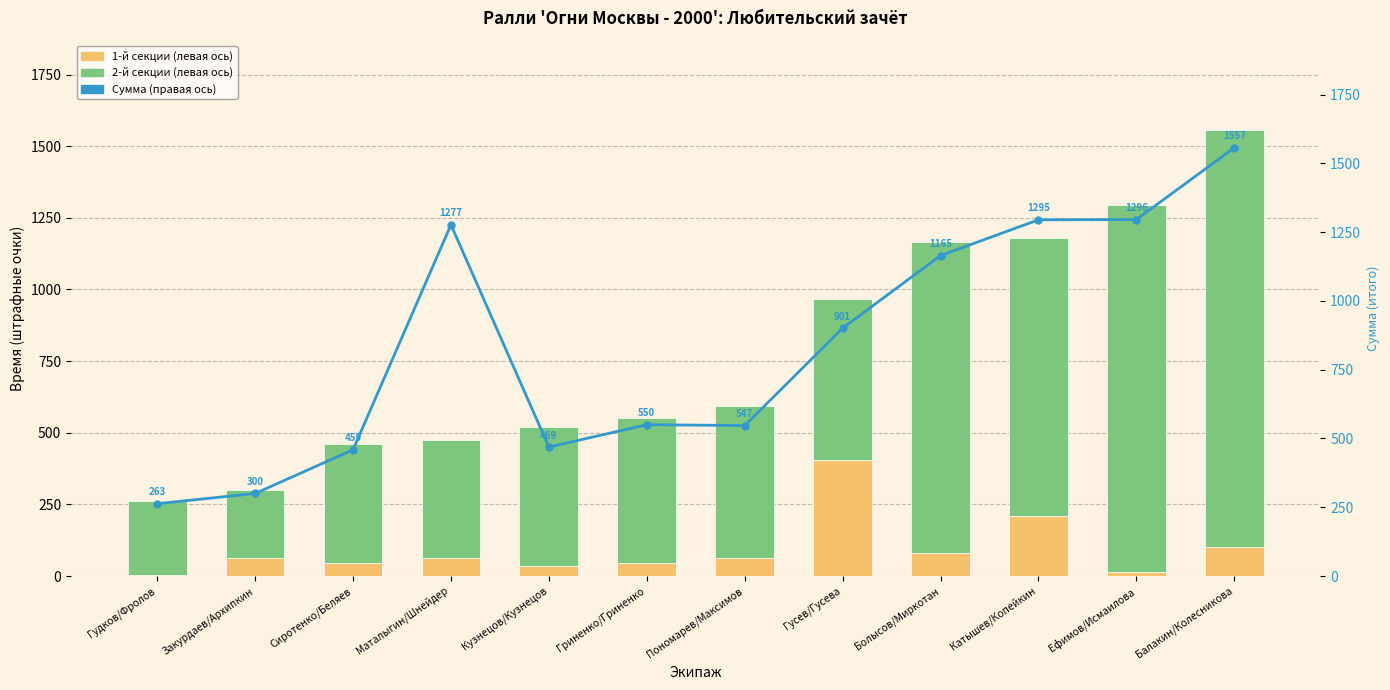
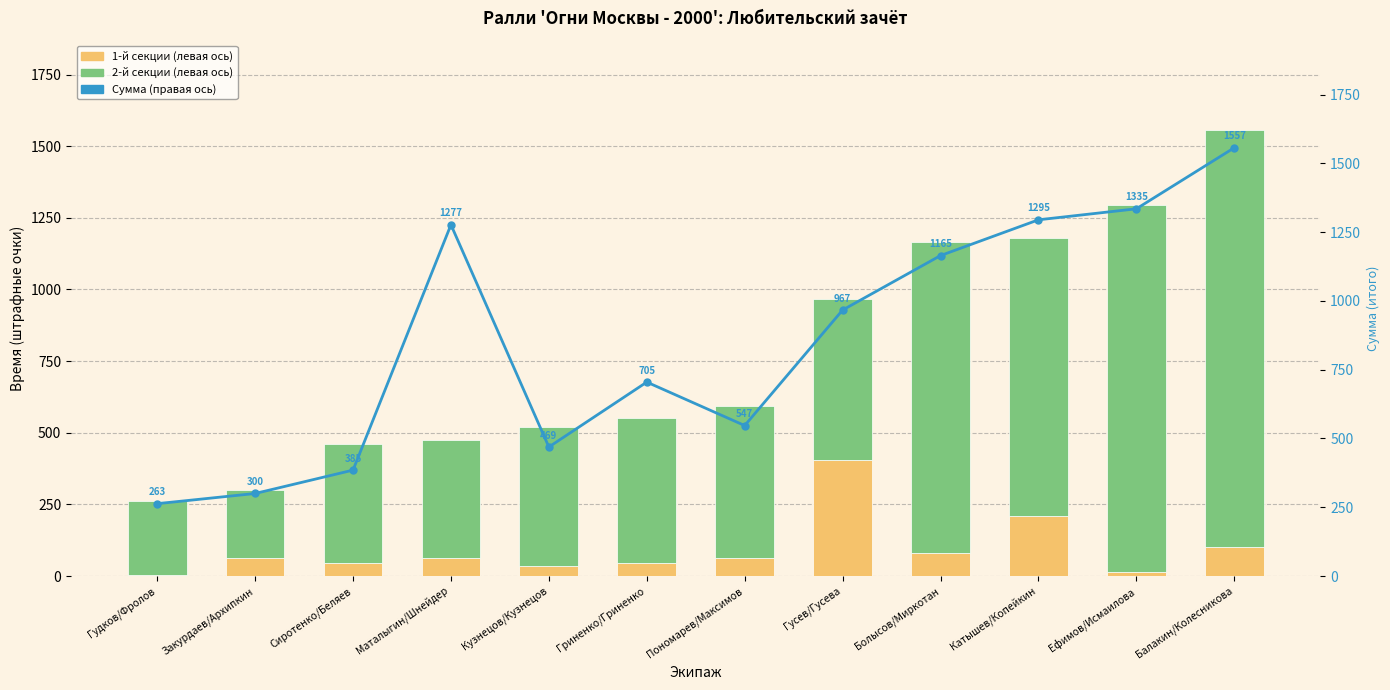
  {
    "Сумма (правая ось)": {
      "Гудков/Фролов": 263,
      "Закурдаев/Архипкин": 300,
-     "Сиротенко/Беляев": 459,
+     "Сиротенко/Беляев": 385,
      "Маталыгин/Шнейдер": 1277,
      "Кузнецов/Кузнецов": 469,
-     "Гриненко/Гриненко": 550,
+     "Гриненко/Гриненко": 705,
      "Пономарев/Максимов": 547,
-     "Гусев/Гусева": 901,
+     "Гусев/Гусева": 967,
      "Болысов/Миркотан": 1165,
      "Катышев/Копейкин": 1295,
-     "Ефимов/Исмаилова": 1296,
+     "Ефимов/Исмаилова": 1335,
      "Балакин/Колесникова": 1557
    }
  }
